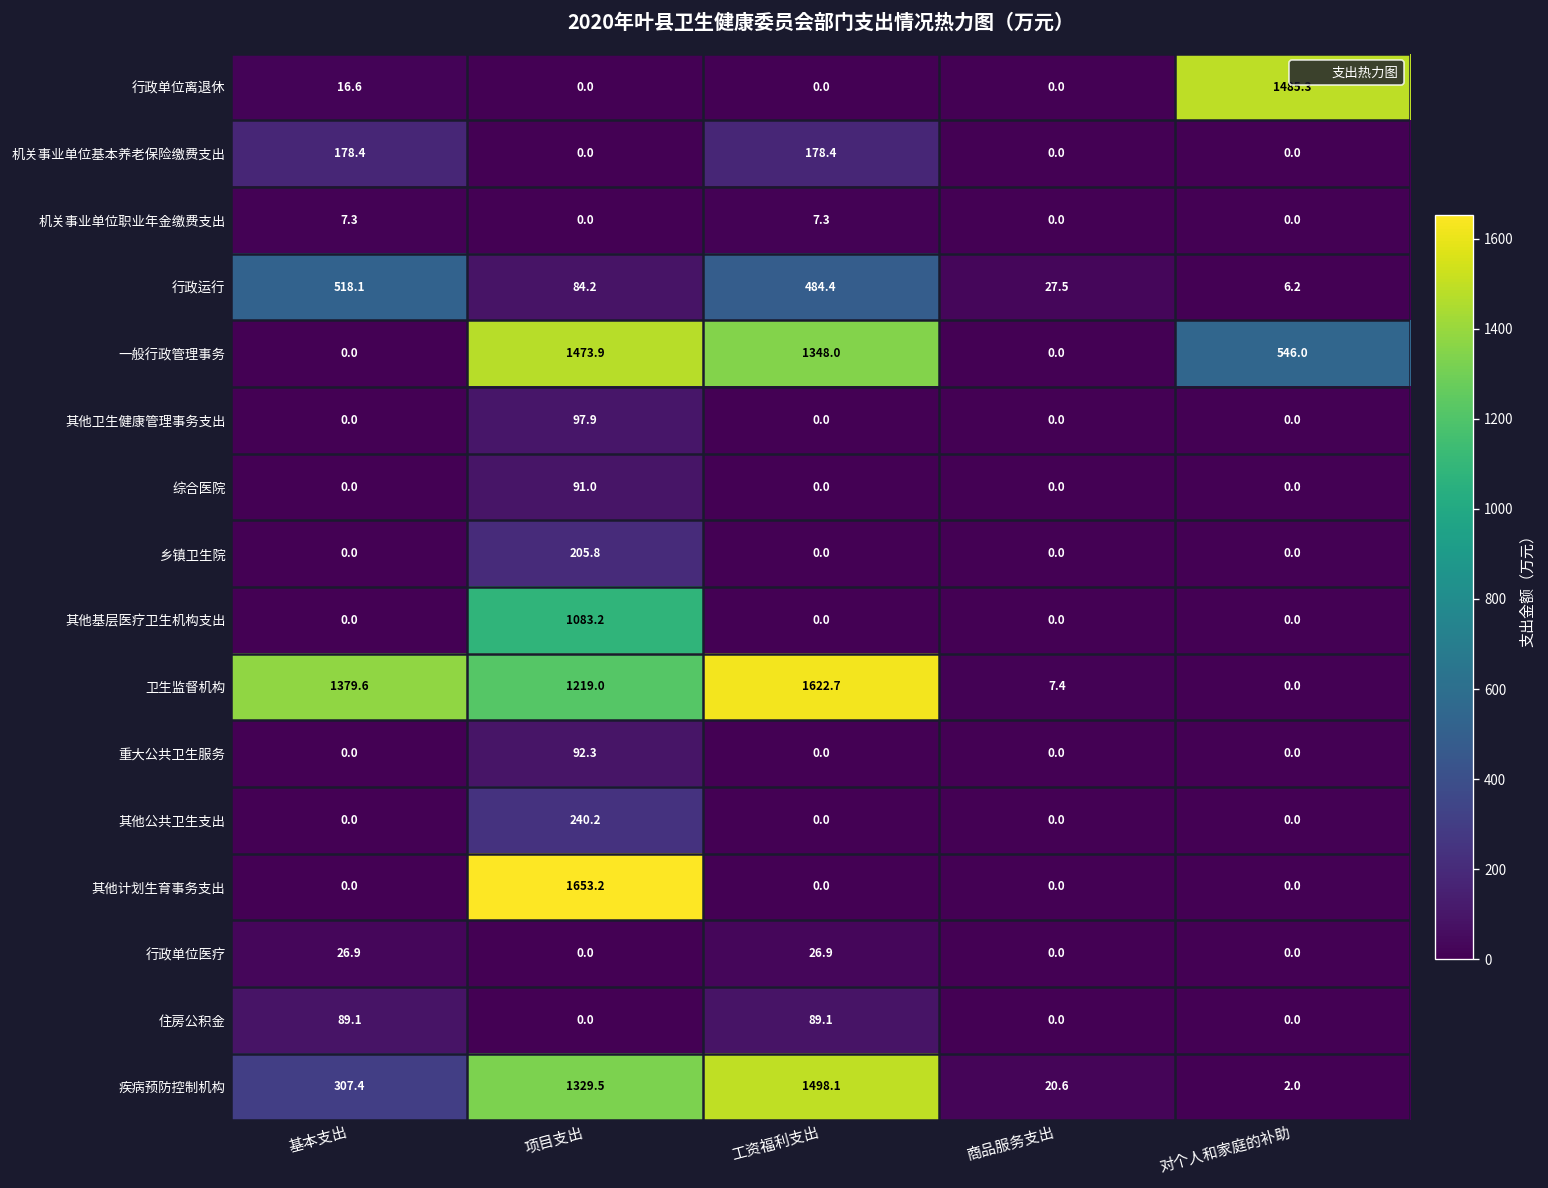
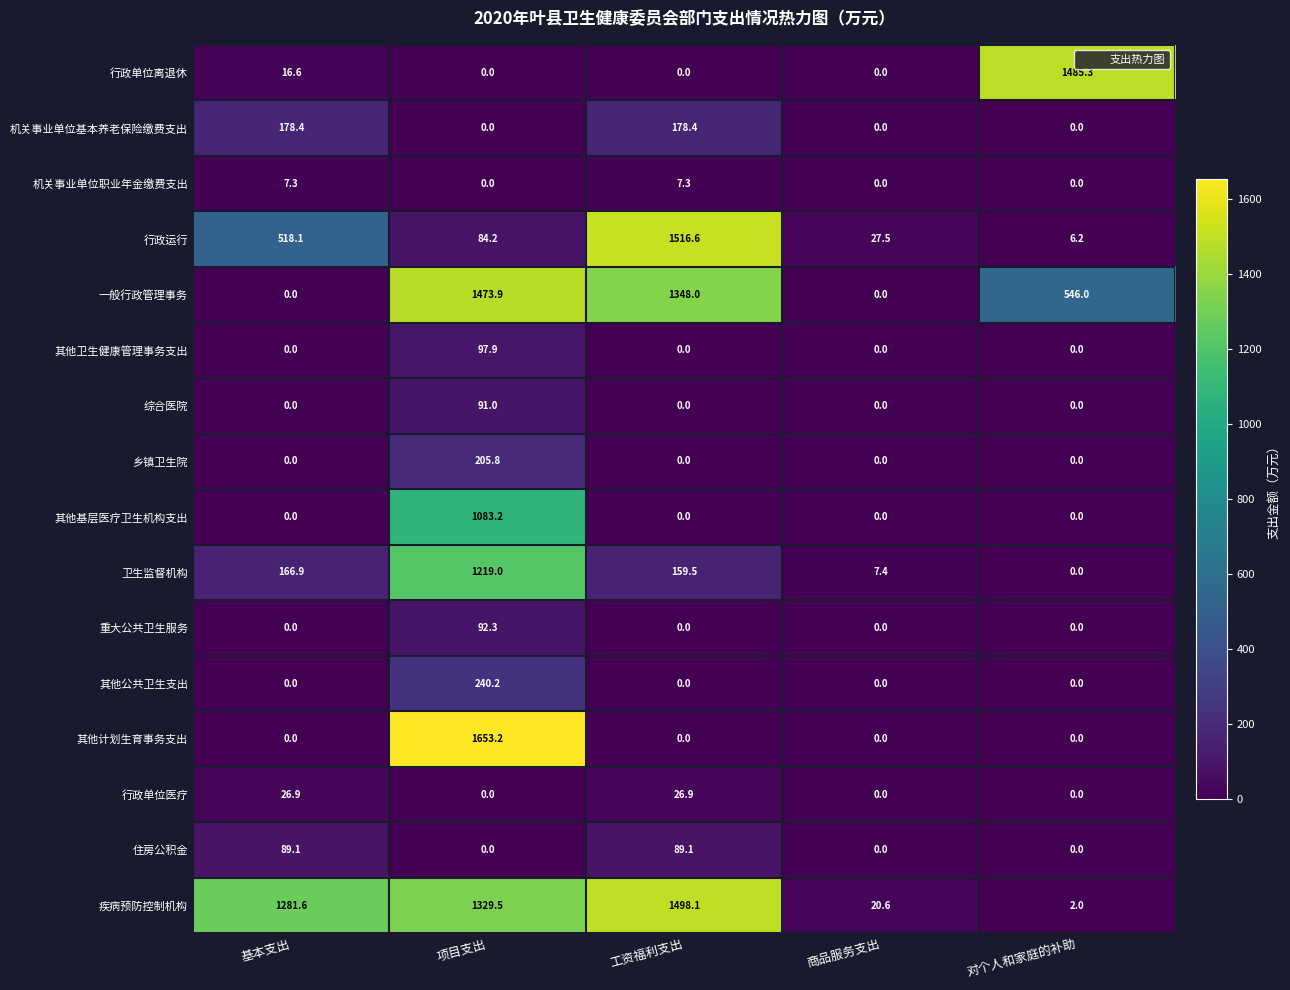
  {
    "行政单位离退休": {
      "基本支出": 16.6,
      "项目支出": 0.0,
      "工资福利支出": 0.0,
      "商品服务支出": 0.0
    },
    "机关事业单位基本养老保险缴费支出": {
      "基本支出": 178.4,
      "项目支出": 0.0,
      "工资福利支出": 178.4,
      "商品服务支出": 0.0,
      "对个人和家庭的补助": 0.0
    },
    "机关事业单位职业年金缴费支出": {
      "基本支出": 7.3,
      "项目支出": 0.0,
      "工资福利支出": 7.3,
      "商品服务支出": 0.0,
      "对个人和家庭的补助": 0.0
    },
    "行政运行": {
      "基本支出": 518.1,
      "项目支出": 84.2,
-     "工资福利支出": 484.4,
+     "工资福利支出": 1516.6,
      "商品服务支出": 27.5,
      "对个人和家庭的补助": 6.2
    },
    "一般行政管理事务": {
      "基本支出": 0.0,
      "项目支出": 1473.9,
      "工资福利支出": 1348.0,
      "商品服务支出": 0.0,
      "对个人和家庭的补助": 546.0
    },
    "其他卫生健康管理事务支出": {
      "基本支出": 0.0,
      "项目支出": 97.9,
      "工资福利支出": 0.0,
      "商品服务支出": 0.0,
      "对个人和家庭的补助": 0.0
    },
    "综合医院": {
      "基本支出": 0.0,
      "项目支出": 91.0,
      "工资福利支出": 0.0,
      "商品服务支出": 0.0,
      "对个人和家庭的补助": 0.0
    },
    "乡镇卫生院": {
      "基本支出": 0.0,
      "项目支出": 205.8,
      "工资福利支出": 0.0,
      "商品服务支出": 0.0,
      "对个人和家庭的补助": 0.0
    },
    "其他基层医疗卫生机构支出": {
      "基本支出": 0.0,
      "项目支出": 1083.2,
      "工资福利支出": 0.0,
      "商品服务支出": 0.0,
      "对个人和家庭的补助": 0.0
    },
    "卫生监督机构": {
-     "基本支出": 1379.6,
+     "基本支出": 166.9,
      "项目支出": 1219.0,
-     "工资福利支出": 1622.7,
+     "工资福利支出": 159.5,
      "商品服务支出": 7.4,
      "对个人和家庭的补助": 0.0
    },
    "重大公共卫生服务": {
      "基本支出": 0.0,
      "项目支出": 92.3,
      "工资福利支出": 0.0,
      "商品服务支出": 0.0,
      "对个人和家庭的补助": 0.0
    },
    "其他公共卫生支出": {
      "基本支出": 0.0,
      "项目支出": 240.2,
      "工资福利支出": 0.0,
      "商品服务支出": 0.0,
      "对个人和家庭的补助": 0.0
    },
    "其他计划生育事务支出": {
      "基本支出": 0.0,
      "项目支出": 1653.2,
      "工资福利支出": 0.0,
      "商品服务支出": 0.0,
      "对个人和家庭的补助": 0.0
    },
    "行政单位医疗": {
      "基本支出": 26.9,
      "项目支出": 0.0,
      "工资福利支出": 26.9,
      "商品服务支出": 0.0,
      "对个人和家庭的补助": 0.0
    },
    "住房公积金": {
      "基本支出": 89.1,
      "项目支出": 0.0,
      "工资福利支出": 89.1,
      "商品服务支出": 0.0,
      "对个人和家庭的补助": 0.0
    },
    "疾病预防控制机构": {
-     "基本支出": 307.4,
+     "基本支出": 1281.6,
      "项目支出": 1329.5,
      "工资福利支出": 1498.1,
      "商品服务支出": 20.6,
      "对个人和家庭的补助": 2.0
    }
  }
